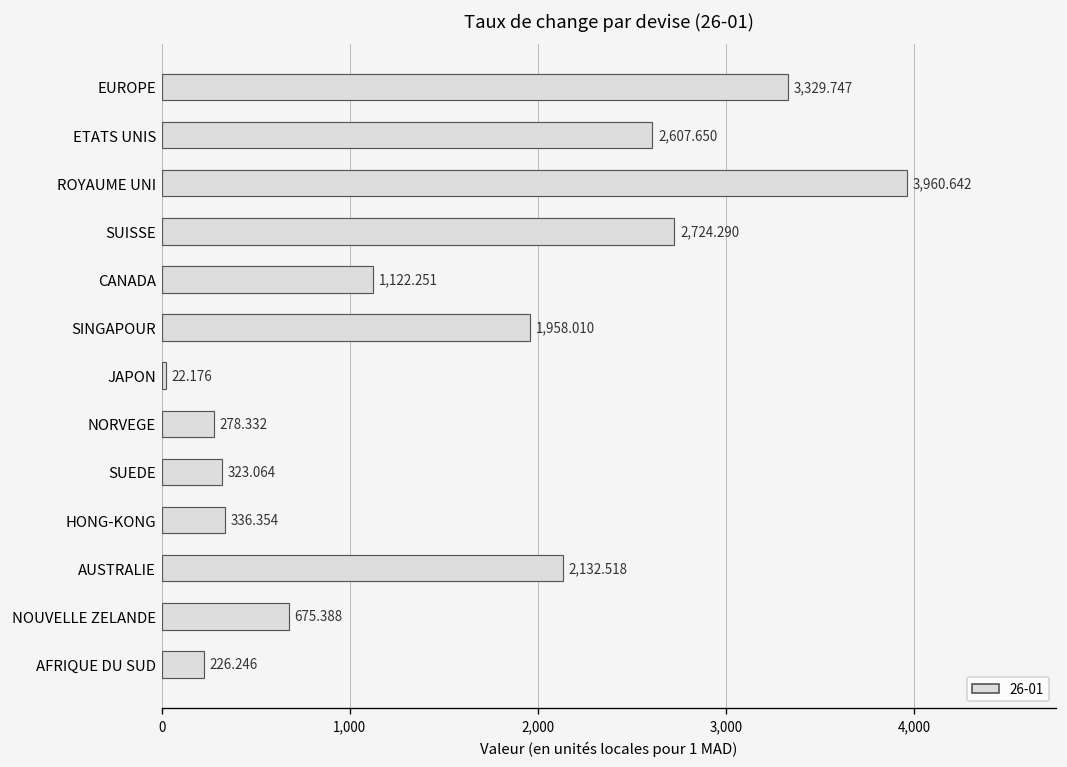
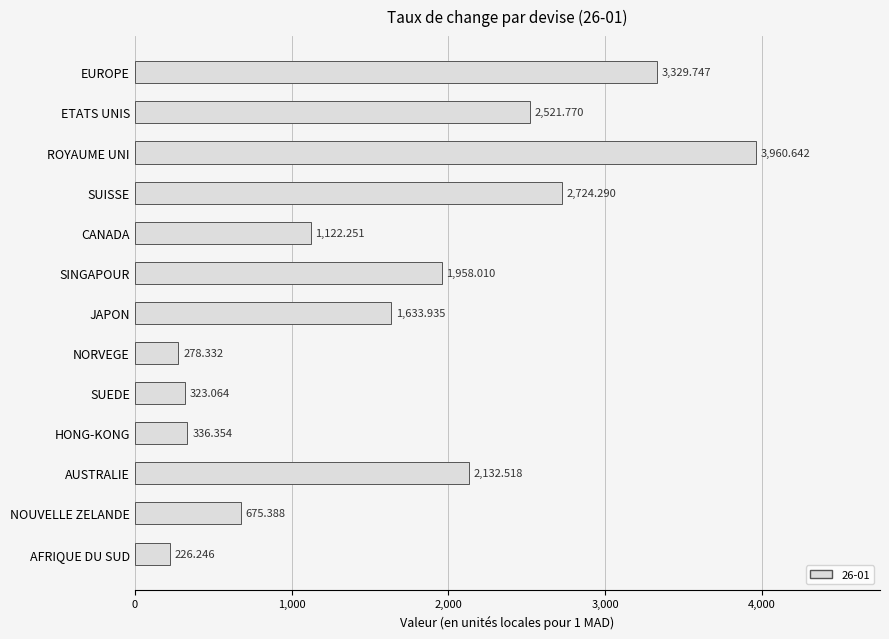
  {
    "EUROPE": "3,329.747",
-   "ETATS UNIS": "2,607.650",
+   "ETATS UNIS": "2,521.770",
    "ROYAUME UNI": "3,960.642",
    "SUISSE": "2,724.290",
    "CANADA": "1,122.251",
    "SINGAPOUR": "1,958.010",
-   "JAPON": "22.176",
+   "JAPON": "1,633.935",
    "NORVEGE": "278.332",
    "SUEDE": "323.064",
    "HONG-KONG": "336.354",
    "AUSTRALIE": "2,132.518",
    "NOUVELLE ZELANDE": "675.388",
    "AFRIQUE DU SUD": "226.246"
  }
